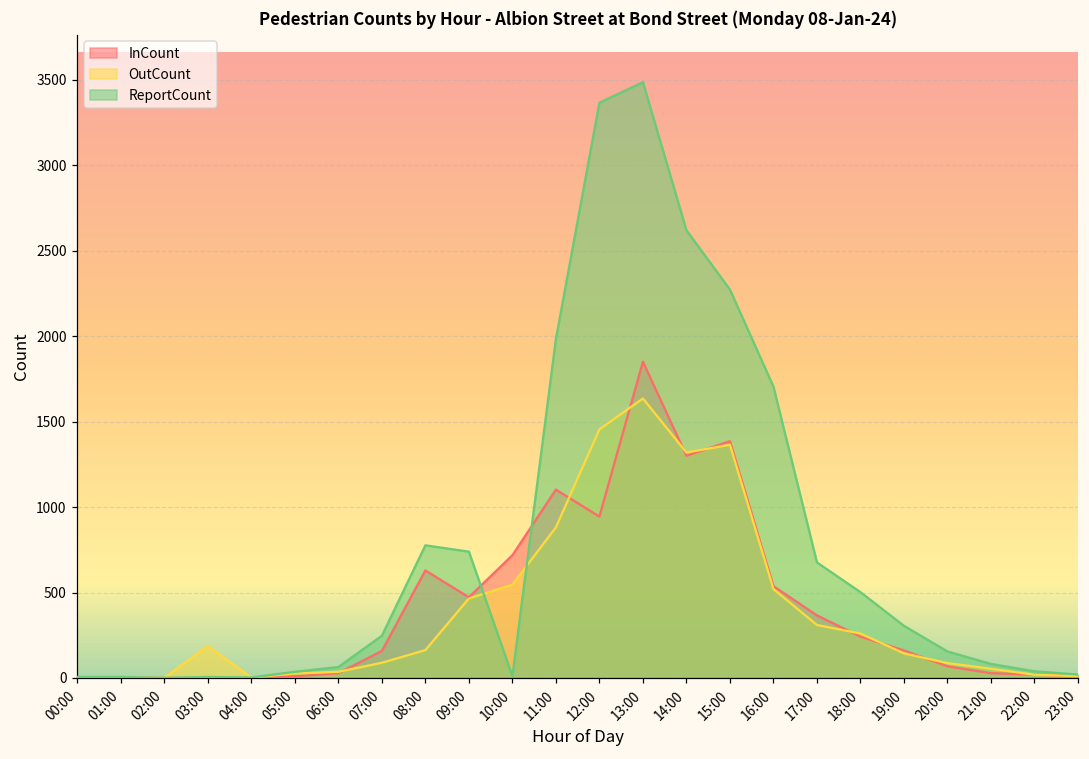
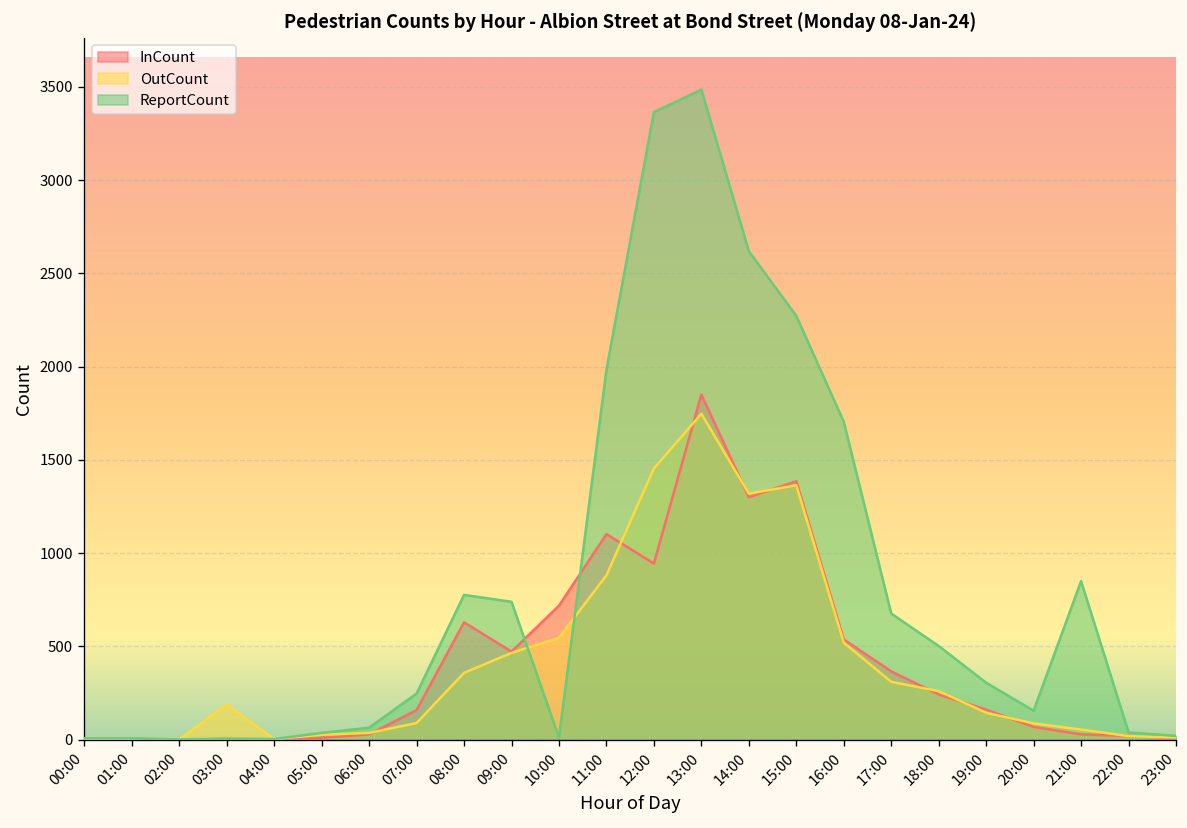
  {
    "InCount": {
      "07:00": 160,
      "08:00": 630,
      "10:00": 720,
      "11:00": 1100,
      "12:00": 940,
      "13:00": 1850,
      "14:00": 1300,
      "15:00": 1390,
      "16:00": 540,
      "17:00": 370,
      "18:00": 240,
      "19:00": 160,
      "20:00": 70,
      "21:00": 30
    },
    "OutCount": {
      "03:00": 190,
      "07:00": 90,
-     "08:00": 160,
+     "08:00": 360,
      "10:00": 550,
      "11:00": 880,
      "12:00": 1450,
-     "13:00": 1640,
+     "13:00": 1750,
      "14:00": 1320,
      "15:00": 1360,
      "16:00": 520,
      "17:00": 310,
      "18:00": 260,
      "19:00": 140,
      "20:00": 90,
      "21:00": 50
    },
    "ReportCount": {
      "06:00": 60,
      "07:00": 250,
      "08:00": 780,
      "09:00": 740,
      "10:00": 10,
      "11:00": 1980,
      "12:00": 3370,
      "13:00": 3490,
      "14:00": 2620,
      "15:00": 2270,
      "16:00": 1700,
      "17:00": 680,
      "18:00": 500,
      "19:00": 310,
      "20:00": 160,
-     "21:00": 80,
+     "21:00": 850,
      "22:00": 40
    }
  }
